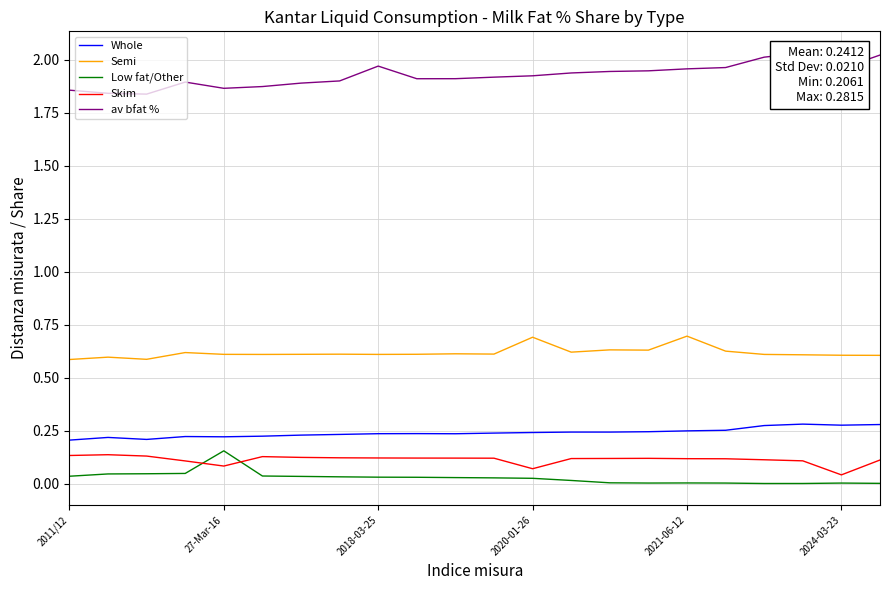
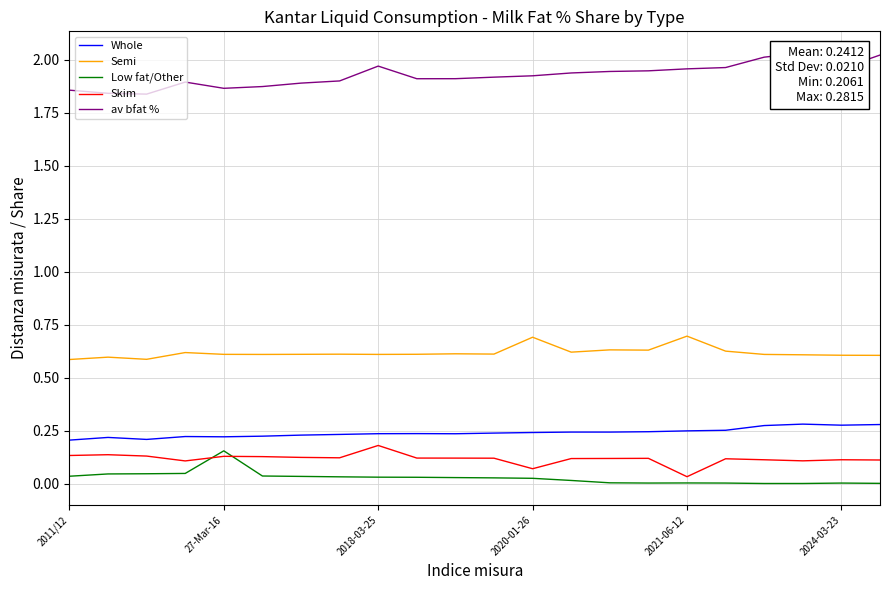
  {
    "Whole": {
      "2011/12": 0.21,
      "27-Mar-16": 0.22,
      "2018-03-25": 0.24,
      "2020-01-26": 0.24,
      "2021-06-12": 0.25,
      "2024-03-23": 0.28
    },
    "Semi": {
      "2011/12": 0.59,
      "27-Mar-16": 0.61,
      "2018-03-25": 0.61,
      "2020-01-26": 0.69,
      "2021-06-12": 0.70,
      "2024-03-23": 0.61
    },
    "Low fat/Other": {
      "2011/12": 0.04,
      "27-Mar-16": 0.16,
      "2018-03-25": 0.03,
      "2020-01-26": 0.03,
      "2021-06-12": 0.00,
      "2024-03-23": 0.00
    },
    "Skim": {
      "2011/12": 0.13,
-     "27-Mar-16": 0.08,
-     "2018-03-25": 0.12,
+     "27-Mar-16": 0.13,
+     "2018-03-25": 0.18,
      "2020-01-26": 0.07,
-     "2021-06-12": 0.12,
-     "2024-03-23": 0.04
+     "2021-06-12": 0.03,
+     "2024-03-23": 0.11
    },
    "av bfat %": {
      "2011/12": 1.86,
      "27-Mar-16": 1.87,
      "2018-03-25": 1.97,
      "2020-01-26": 1.92,
      "2021-06-12": 1.96
    }
  }
